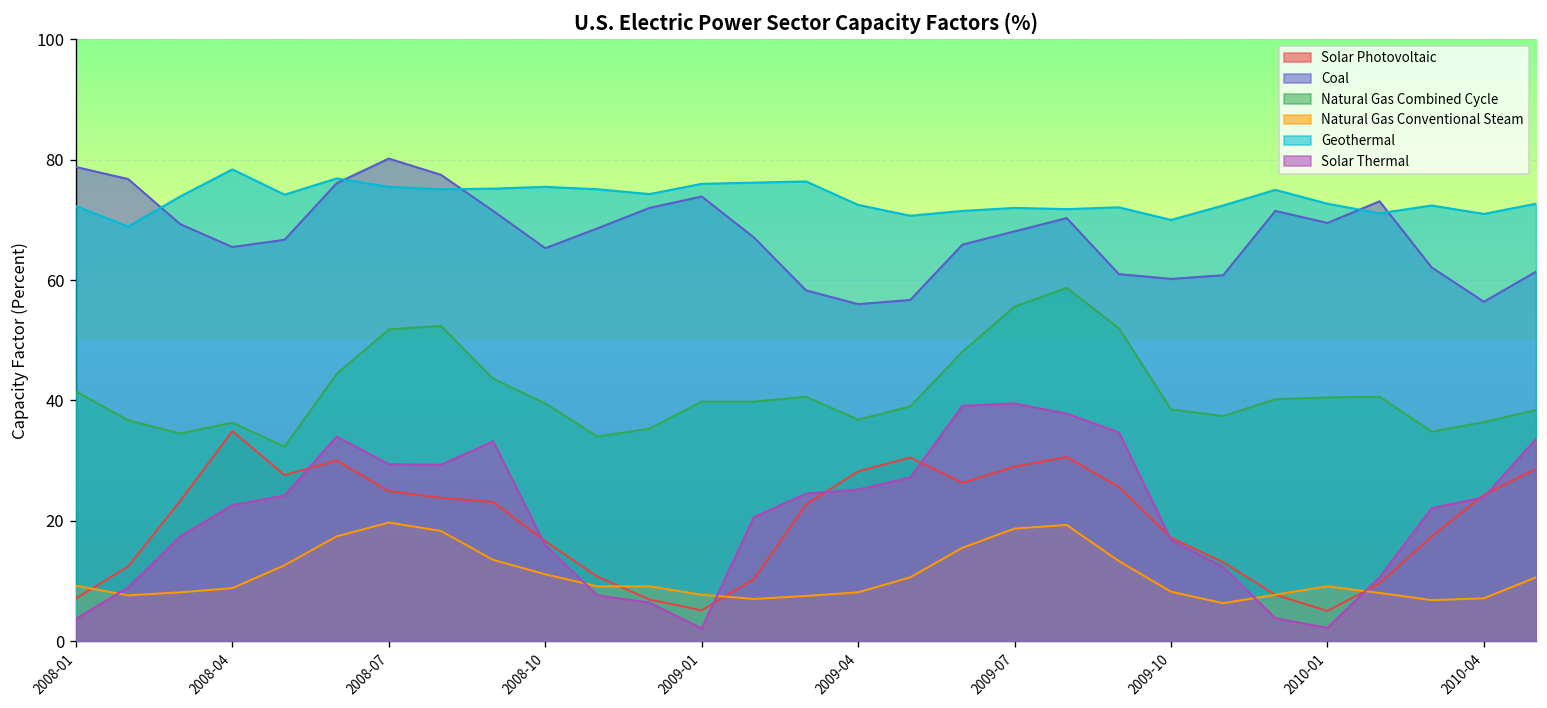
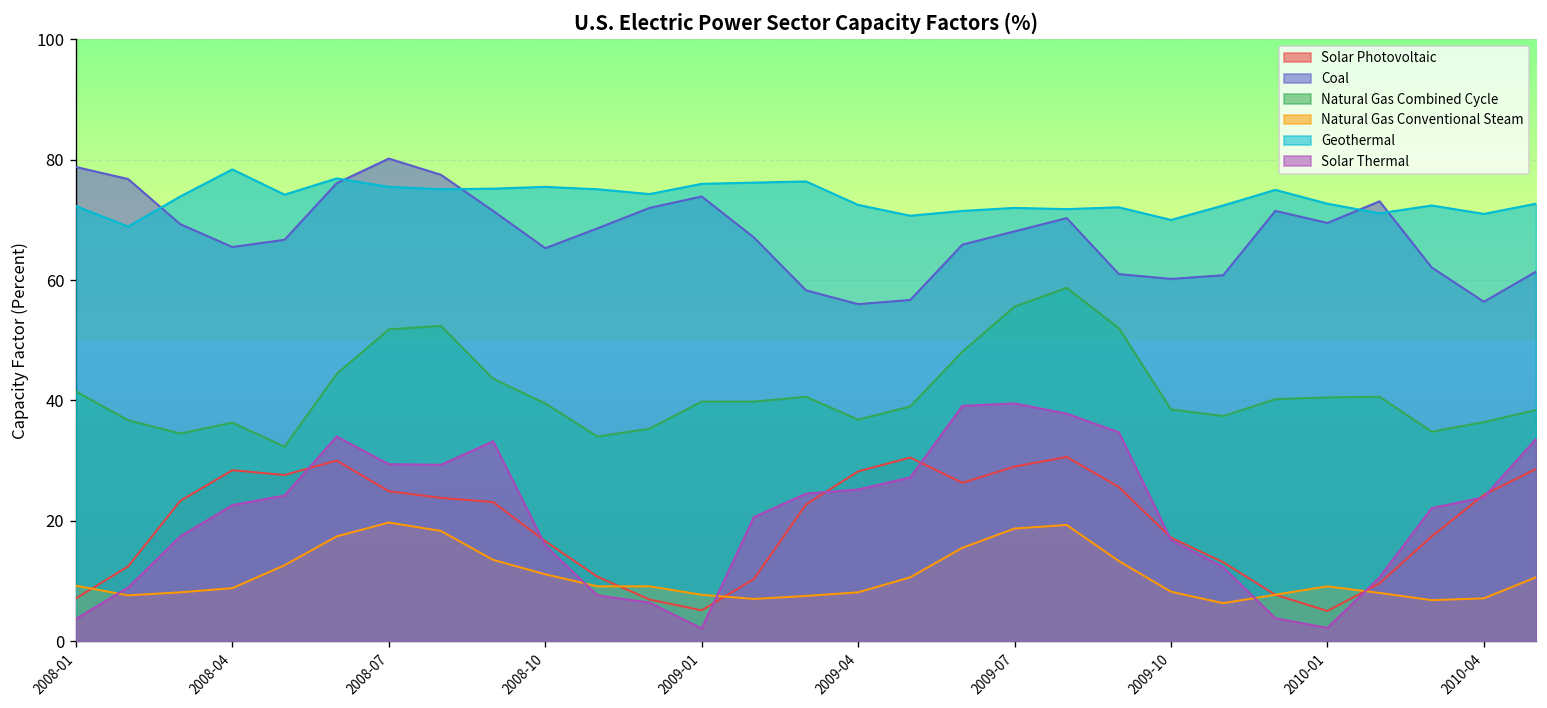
  {
    "Solar Photovoltaic": {
      "2008-01": 7,
-     "2008-04": 35,
+     "2008-04": 28,
      "2008-07": 25,
      "2008-10": 17,
      "2009-01": 5,
      "2009-04": 28,
      "2009-07": 29,
      "2010-01": 5
    },
    "Coal": {
      "2008-01": 79,
      "2008-04": 66,
      "2008-07": 80,
      "2008-10": 65,
      "2009-01": 74,
      "2009-04": 56,
      "2009-07": 68,
      "2009-10": 60,
      "2010-01": 70,
      "2010-04": 56
    },
    "Natural Gas Combined Cycle": {
      "2008-01": 42,
      "2008-04": 36,
      "2008-07": 52,
      "2008-10": 40,
      "2009-01": 40,
      "2009-04": 37,
      "2009-07": 56,
      "2009-10": 39,
      "2010-01": 41,
      "2010-04": 36
    },
    "Natural Gas Conventional Steam": {
      "2008-01": 9,
      "2008-04": 9,
      "2008-07": 20,
      "2008-10": 11,
      "2009-01": 8,
      "2009-04": 8,
      "2009-07": 19,
      "2009-10": 8,
      "2010-01": 9,
      "2010-04": 7
    },
    "Geothermal": {
      "2008-01": 72,
      "2008-04": 78,
      "2008-07": 76,
      "2008-10": 76,
      "2009-01": 76,
      "2009-04": 73,
      "2009-07": 72,
      "2009-10": 70,
      "2010-01": 73,
      "2010-04": 71
    },
    "Solar Thermal": {
      "2008-01": 4,
      "2008-04": 23,
      "2008-07": 29,
      "2008-10": 16,
      "2009-01": 2,
      "2009-04": 25,
      "2009-07": 40,
      "2010-01": 2
    }
  }
